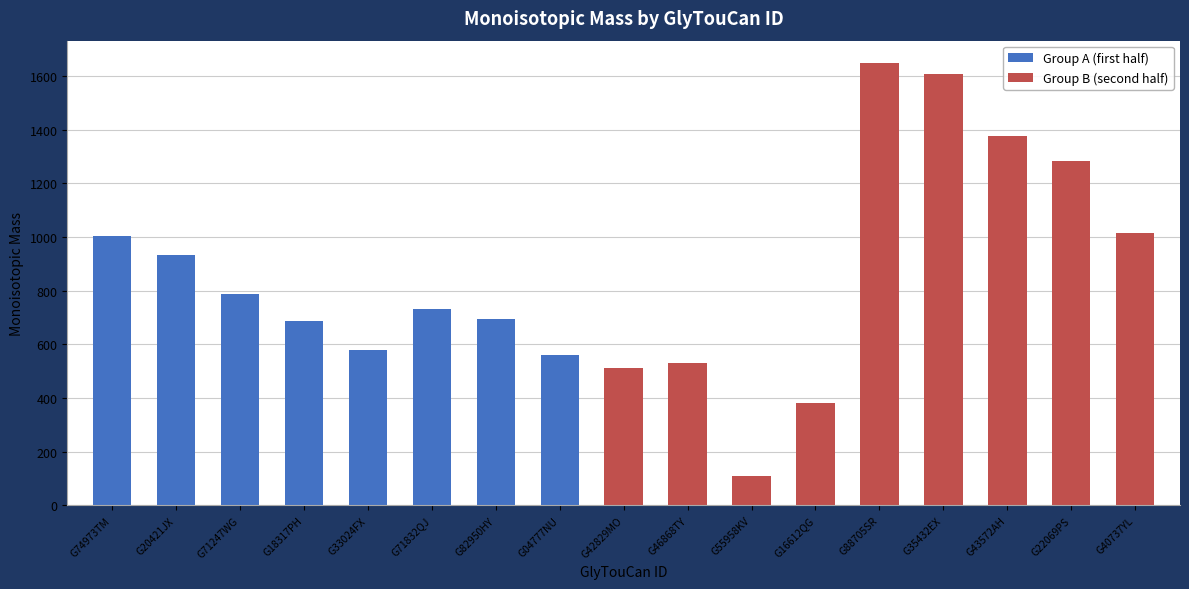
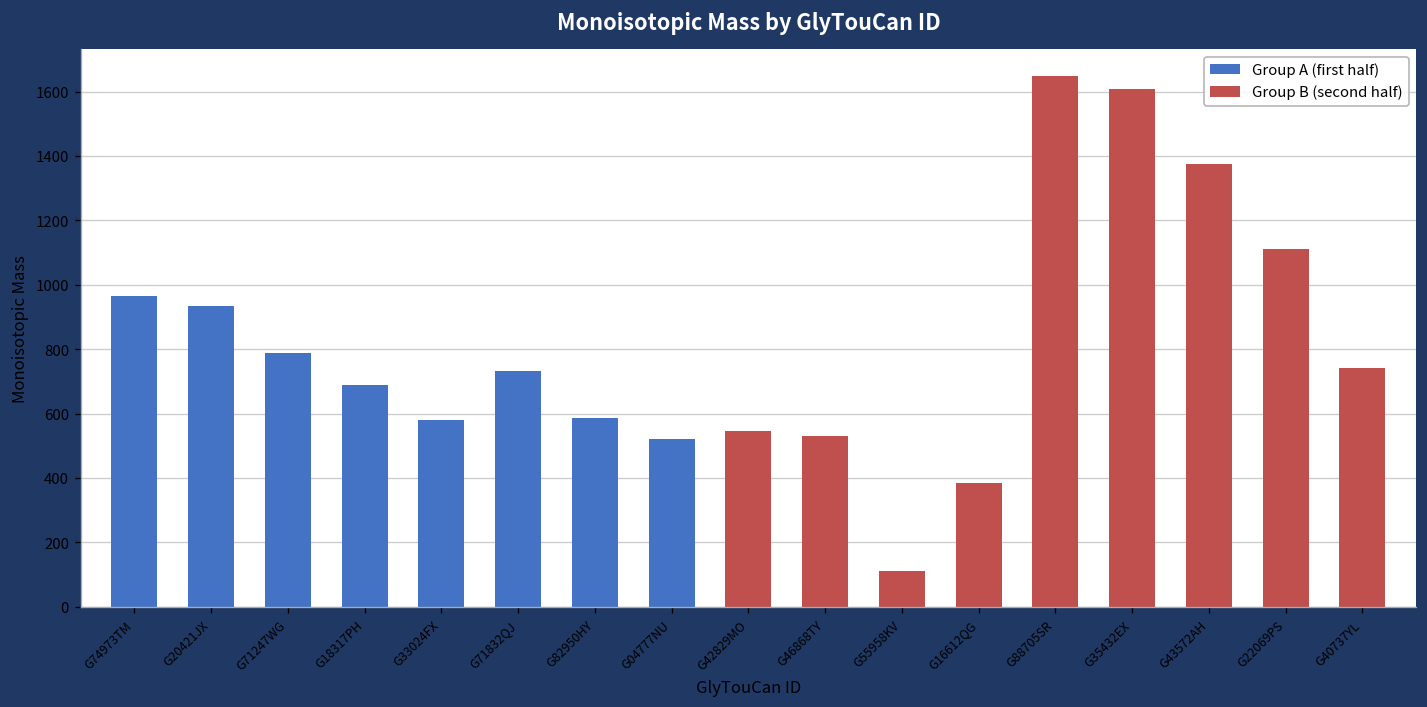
  {
    "Group A (first half)": {
-     "G74973TM": 1000,
+     "G74973TM": 970,
      "G20421JX": 930,
      "G71247WG": 790,
      "G18317PH": 690,
      "G33024FX": 580,
      "G71832QJ": 730,
-     "G82950HY": 690,
-     "G04777NU": 560
+     "G82950HY": 590,
+     "G04777NU": 520
    },
    "Group B (second half)": {
-     "G42829MO": 510,
+     "G42829MO": 550,
      "G46868TY": 530,
      "G55958KV": 110,
      "G16612QG": 380,
      "G88705SR": 1650,
      "G35432EX": 1610,
      "G43572AH": 1380,
-     "G22069PS": 1280,
-     "G40737YL": 1020
+     "G22069PS": 1110,
+     "G40737YL": 740
    }
  }
